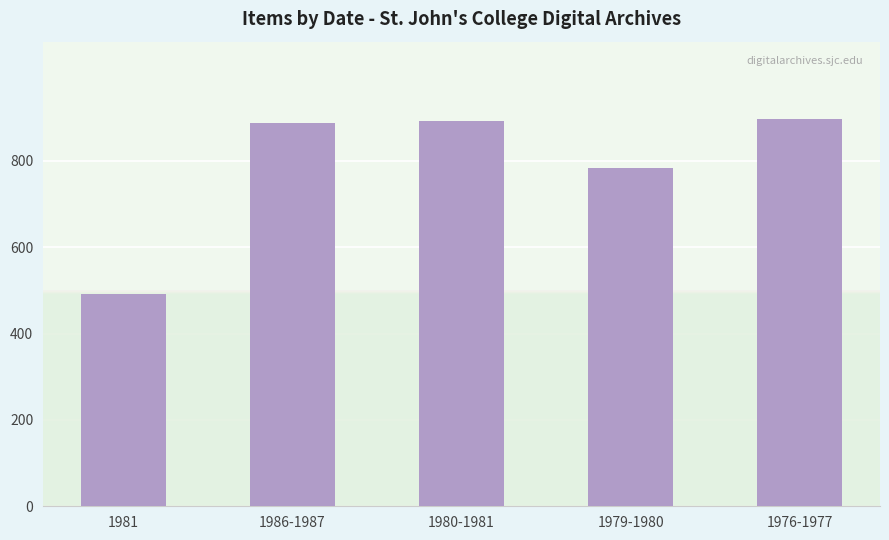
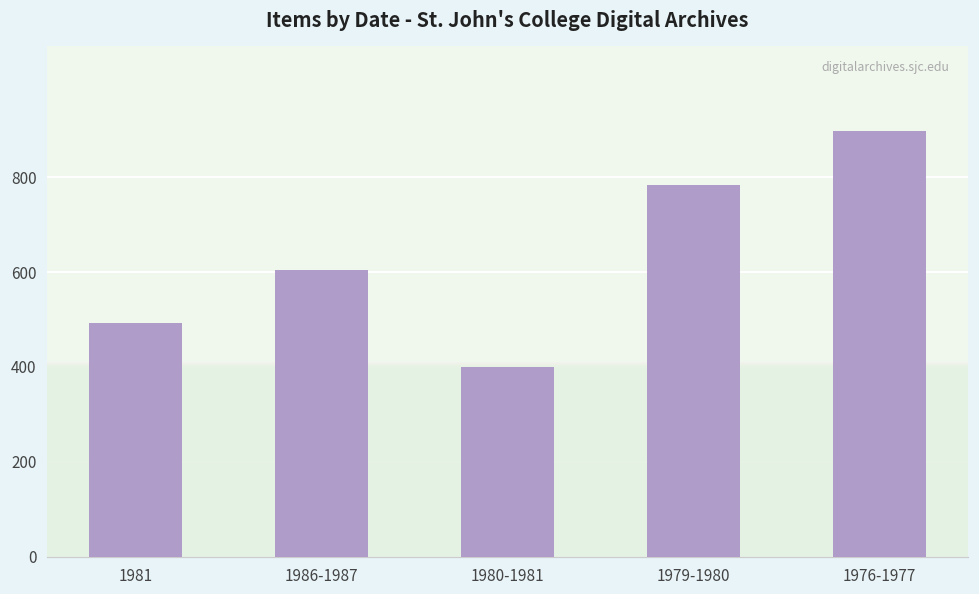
  {
    "1981": 490,
-   "1986-1987": 890,
-   "1980-1981": 890,
+   "1986-1987": 600,
+   "1980-1981": 400,
    "1979-1980": 780,
    "1976-1977": 900
  }
